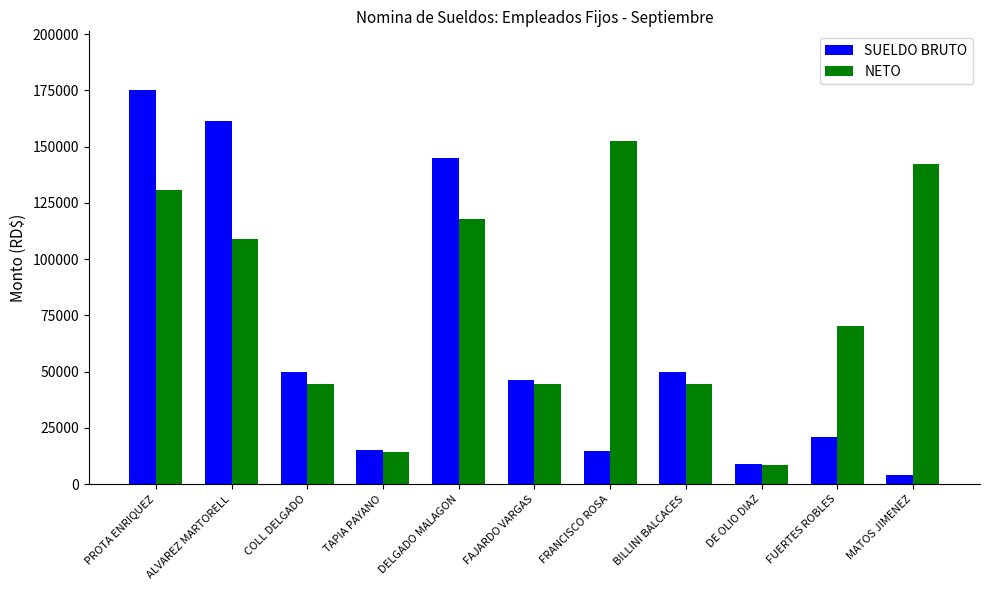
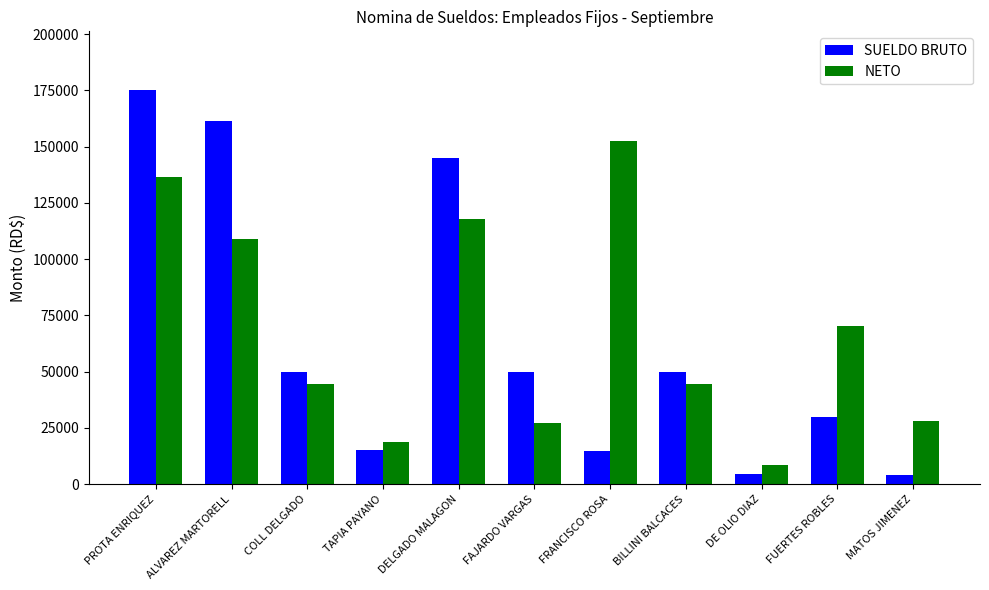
  {
    "SUELDO BRUTO": {
      "PROTA ENRIQUEZ": 175000,
      "ALVAREZ MARTORELL": 161000,
      "COLL DELGADO": 50000,
      "TAPIA PAYANO": 15000,
      "DELGADO MALAGON": 145000,
-     "FAJARDO VARGAS": 46000,
+     "FAJARDO VARGAS": 50000,
      "FRANCISCO ROSA": 15000,
      "BILLINI BALCACES": 50000,
-     "DE OLIO DIAZ": 9000,
-     "FUERTES ROBLES": 21000,
+     "DE OLIO DIAZ": 5000,
+     "FUERTES ROBLES": 30000,
      "MATOS JIMENEZ": 4000
    },
    "NETO": {
-     "PROTA ENRIQUEZ": 131000,
+     "PROTA ENRIQUEZ": 136000,
      "ALVAREZ MARTORELL": 109000,
      "COLL DELGADO": 45000,
-     "TAPIA PAYANO": 14000,
+     "TAPIA PAYANO": 19000,
      "DELGADO MALAGON": 118000,
-     "FAJARDO VARGAS": 45000,
+     "FAJARDO VARGAS": 27000,
      "FRANCISCO ROSA": 153000,
      "BILLINI BALCACES": 45000,
      "DE OLIO DIAZ": 8000,
      "FUERTES ROBLES": 70000,
-     "MATOS JIMENEZ": 142000
+     "MATOS JIMENEZ": 28000
    }
  }
